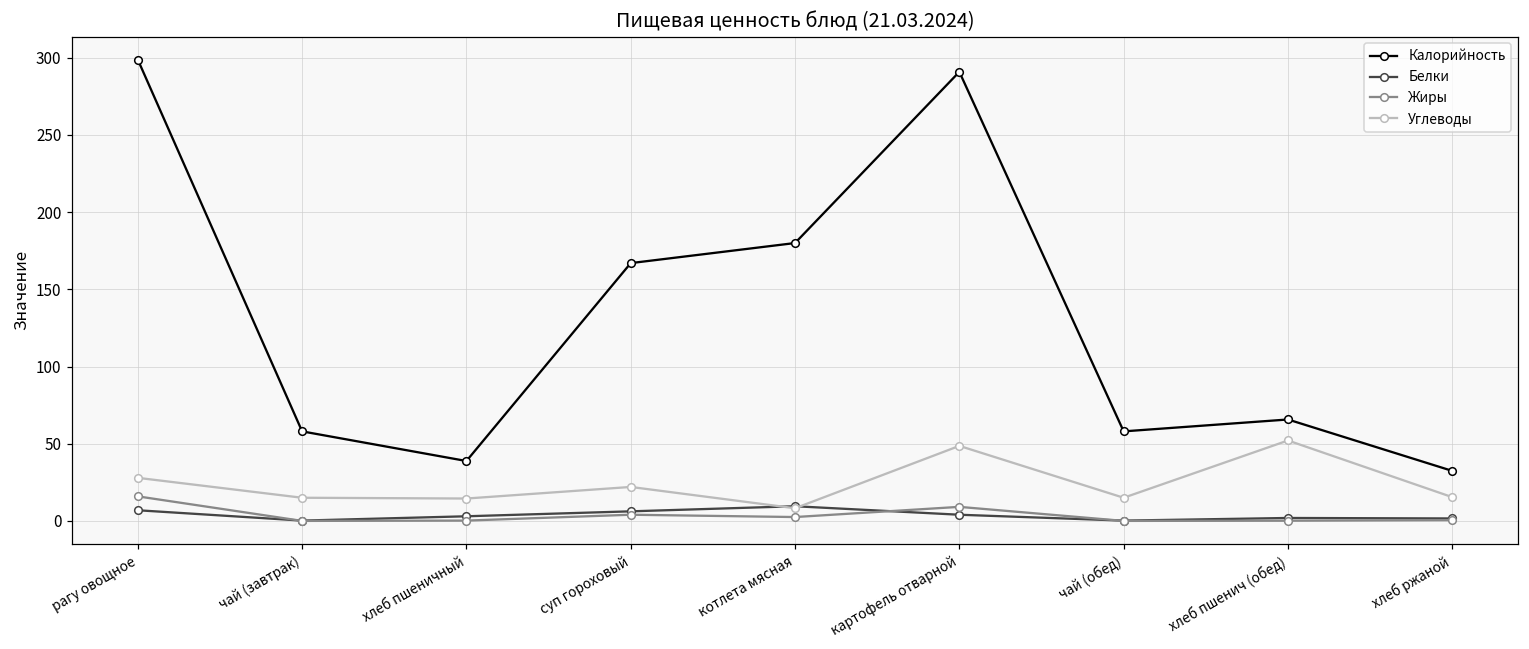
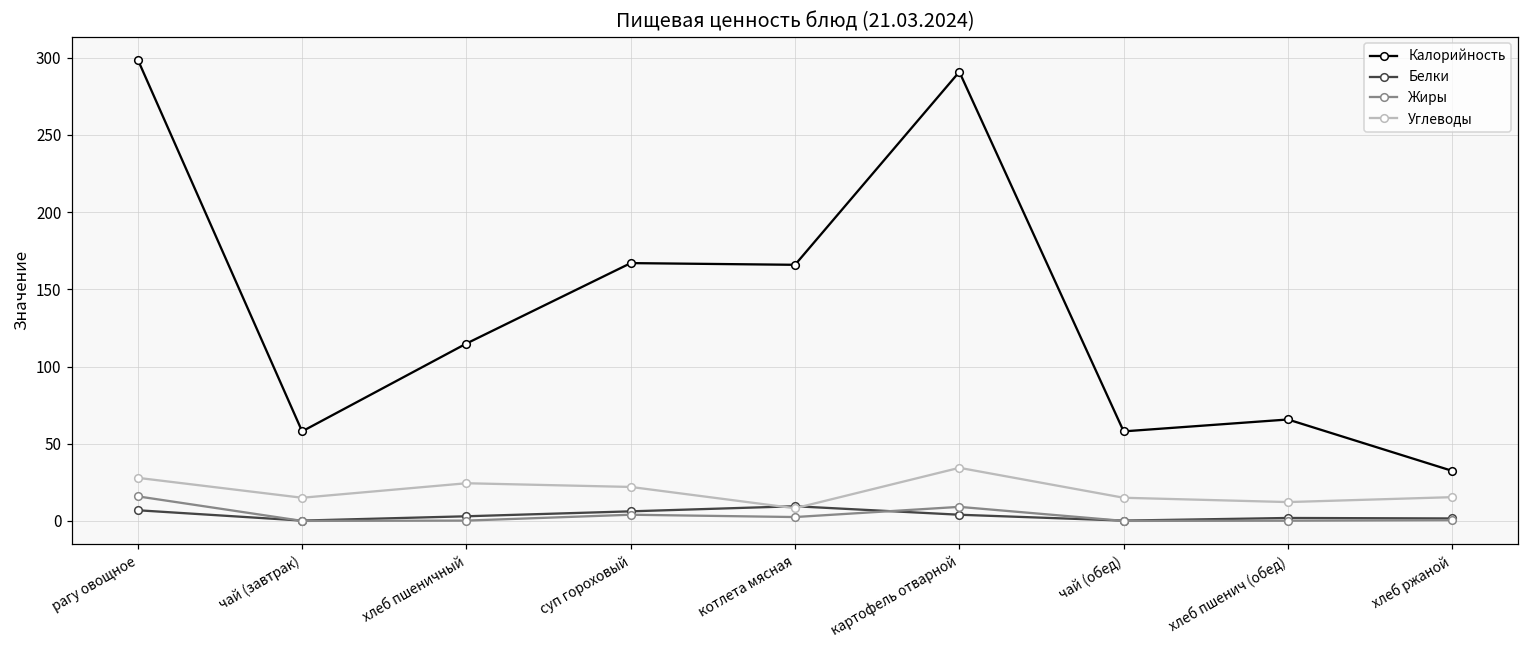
  {
    "Калорийность": {
      "рагу овощное": 299,
      "чай (завтрак)": 58,
-     "хлеб пшеничный": 39,
+     "хлеб пшеничный": 115,
      "суп гороховый": 167,
-     "котлета мясная": 180,
+     "котлета мясная": 166,
      "картофель отварной": 291,
      "чай (обед)": 58,
      "хлеб пшенич (обед)": 66,
      "хлеб ржаной": 32
    },
    "Белки": {
      "рагу овощное": 7,
      "хлеб пшеничный": 3,
      "суп гороховый": 6,
      "картофель отварной": 4
    },
    "Жиры": {
      "рагу овощное": 16,
      "хлеб пшеничный": 0,
      "суп гороховый": 4,
      "котлета мясная": 3,
      "картофель отварной": 9
    },
    "Углеводы": {
      "рагу овощное": 28,
      "чай (завтрак)": 15,
-     "хлеб пшеничный": 15,
+     "хлеб пшеничный": 24,
      "суп гороховый": 22,
-     "картофель отварной": 49,
+     "картофель отварной": 34,
      "чай (обед)": 15,
-     "хлеб пшенич (обед)": 52,
+     "хлеб пшенич (обед)": 12,
      "хлеб ржаной": 15
    }
  }
